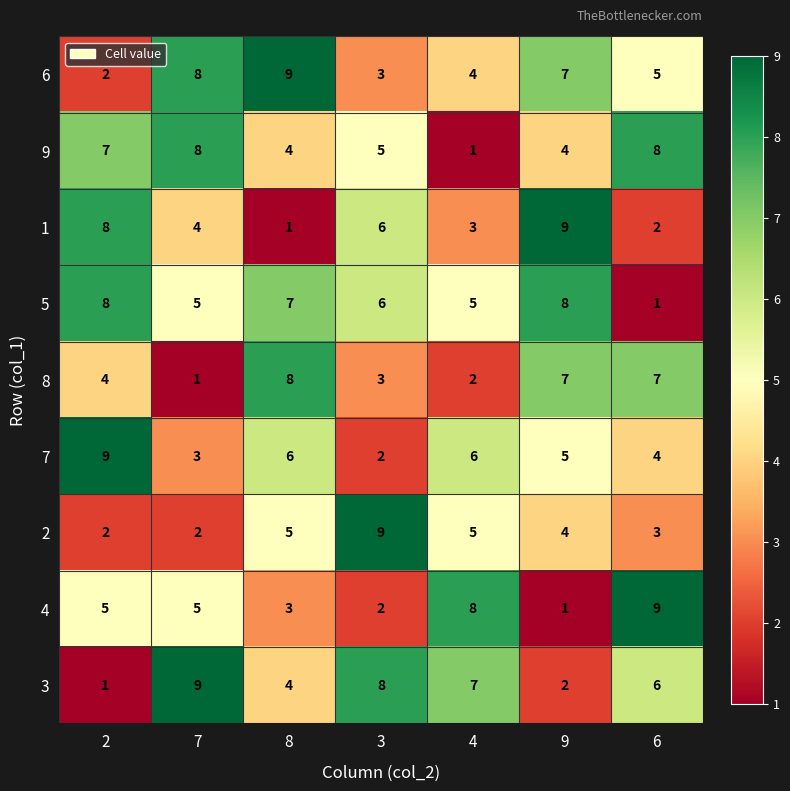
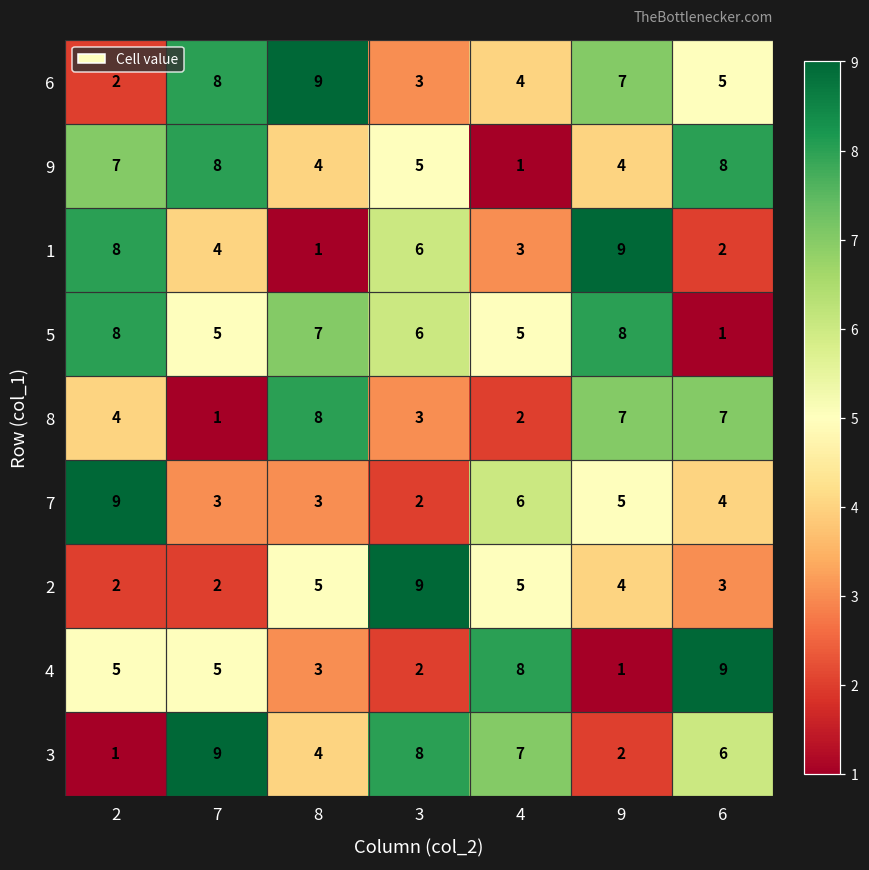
  {
    "6": {
      "2": 2,
      "7": 8,
      "8": 9,
      "3": 3,
      "4": 4,
      "9": 7,
      "6": 5
    },
    "9": {
      "2": 7,
      "7": 8,
      "8": 4,
      "3": 5,
      "4": 1,
      "9": 4,
      "6": 8
    },
    "1": {
      "2": 8,
      "7": 4,
      "8": 1,
      "3": 6,
      "4": 3,
      "9": 9,
      "6": 2
    },
    "5": {
      "2": 8,
      "7": 5,
      "8": 7,
      "3": 6,
      "4": 5,
      "9": 8,
      "6": 1
    },
    "8": {
      "2": 4,
      "7": 1,
      "8": 8,
      "3": 3,
      "4": 2,
      "9": 7,
      "6": 7
    },
    "7": {
      "2": 9,
      "7": 3,
-     "8": 6,
+     "8": 3,
      "3": 2,
      "4": 6,
      "9": 5,
      "6": 4
    },
    "2": {
      "2": 2,
      "7": 2,
      "8": 5,
      "3": 9,
      "4": 5,
      "9": 4,
      "6": 3
    },
    "4": {
      "2": 5,
      "7": 5,
      "8": 3,
      "3": 2,
      "4": 8,
      "9": 1,
      "6": 9
    },
    "3": {
      "2": 1,
      "7": 9,
      "8": 4,
      "3": 8,
      "4": 7,
      "9": 2,
      "6": 6
    }
  }
